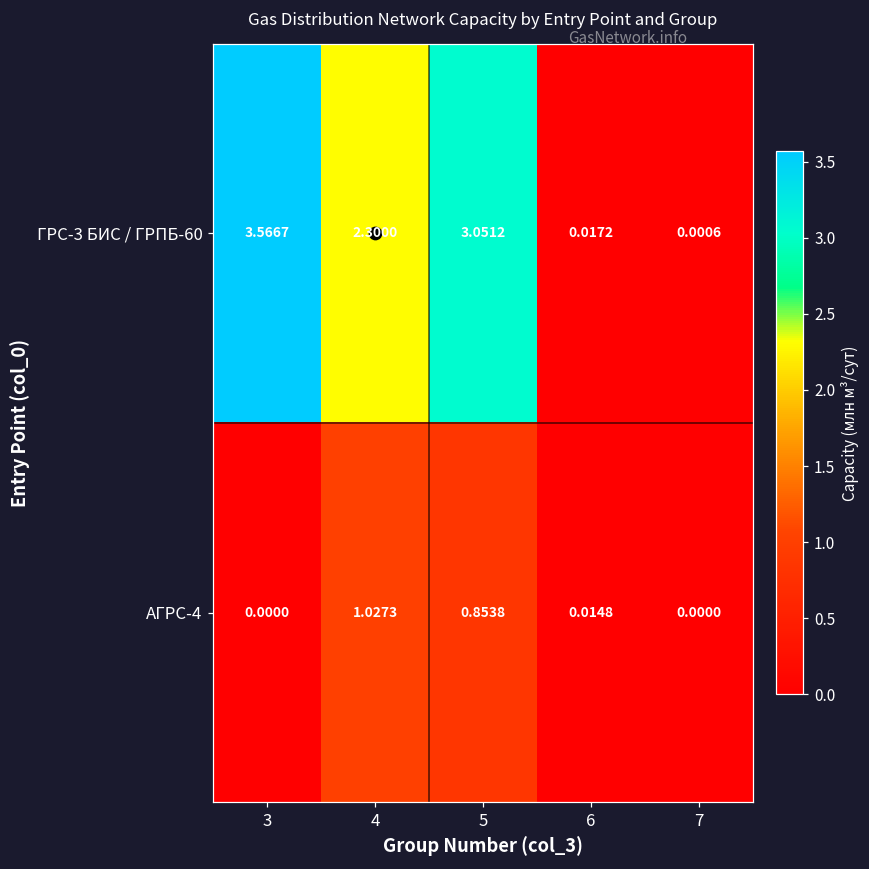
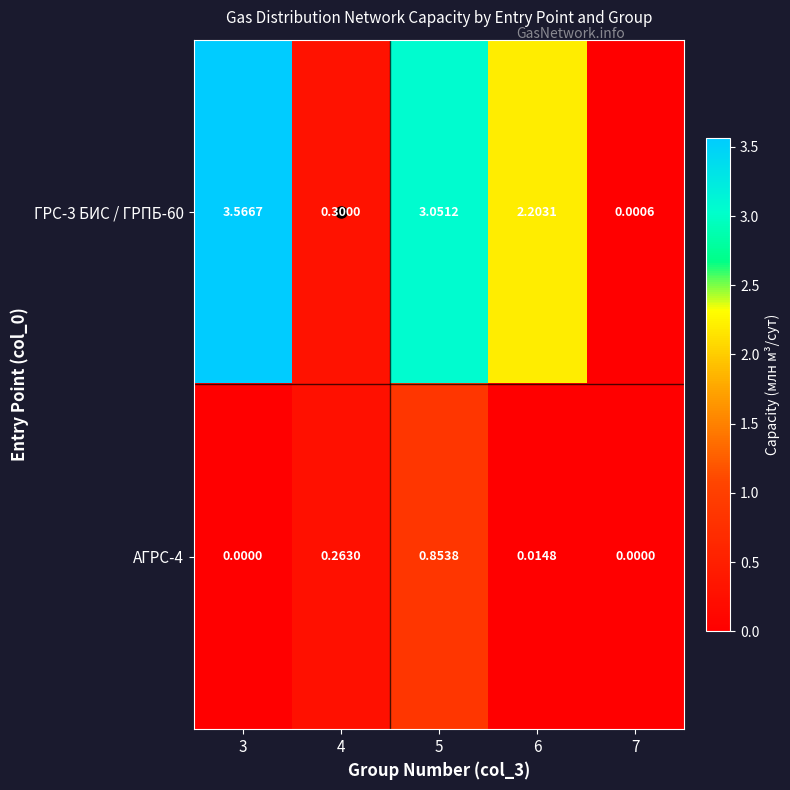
  {
    "ГРС-3 БИС / ГРПБ-60": {
      "3": 3.5667,
-     "4": 2.3000,
+     "4": 0.3000,
      "5": 3.0512,
-     "6": 0.0172,
+     "6": 2.2031,
      "7": 0.0006
    },
    "АГРС-4": {
      "3": 0.0000,
-     "4": 1.0273,
+     "4": 0.2630,
      "5": 0.8538,
      "6": 0.0148,
      "7": 0.0000
    }
  }
